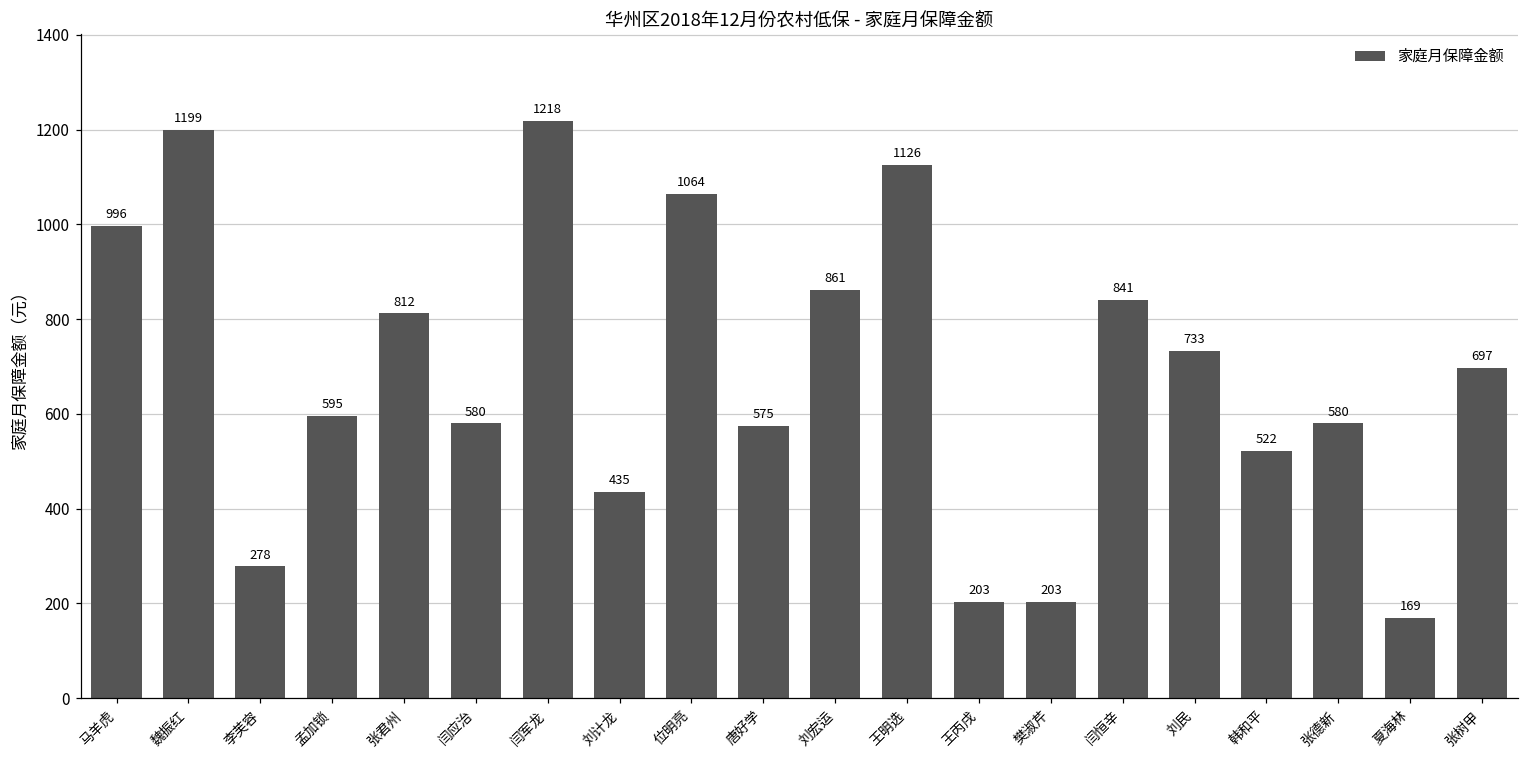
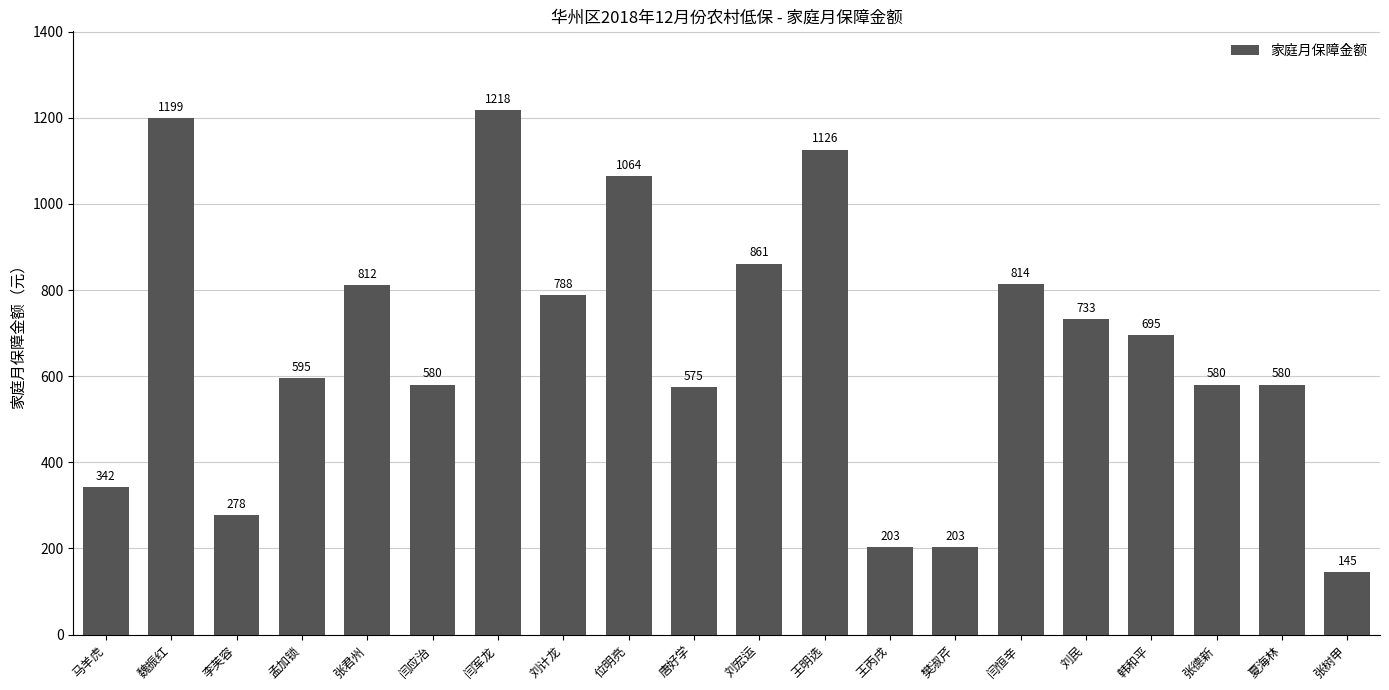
  {
-   "马羊虎": 996,
+   "马羊虎": 342,
    "魏振红": 1199,
    "李芙容": 278,
    "孟加锁": 595,
    "张君州": 812,
    "闫应治": 580,
    "闫军龙": 1218,
-   "刘计龙": 435,
+   "刘计龙": 788,
    "位明亮": 1064,
    "唐好学": 575,
    "刘宏运": 861,
    "王明选": 1126,
    "王丙戌": 203,
    "樊淑芹": 203,
-   "闫恒辛": 841,
+   "闫恒辛": 814,
    "刘民": 733,
-   "韩和平": 522,
+   "韩和平": 695,
    "张德新": 580,
-   "夏海林": 169,
-   "张树甲": 697
+   "夏海林": 580,
+   "张树甲": 145
  }
